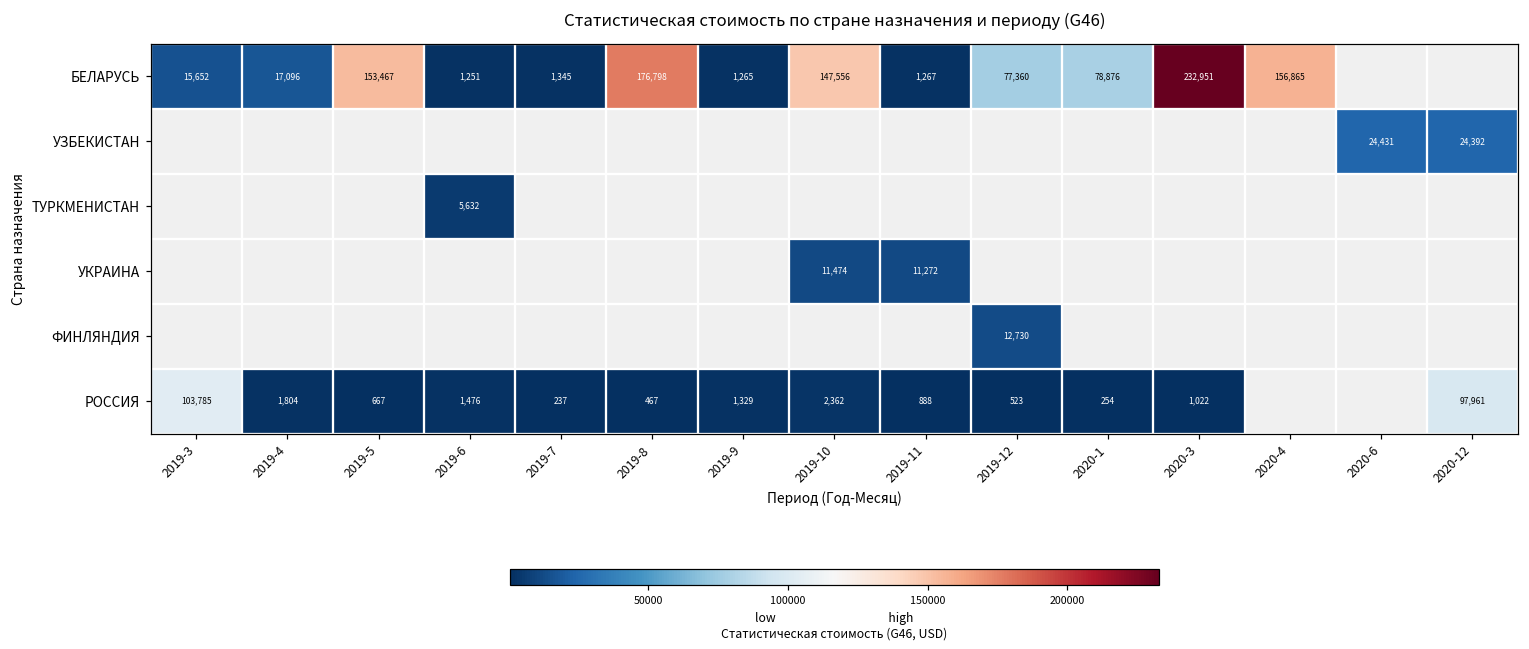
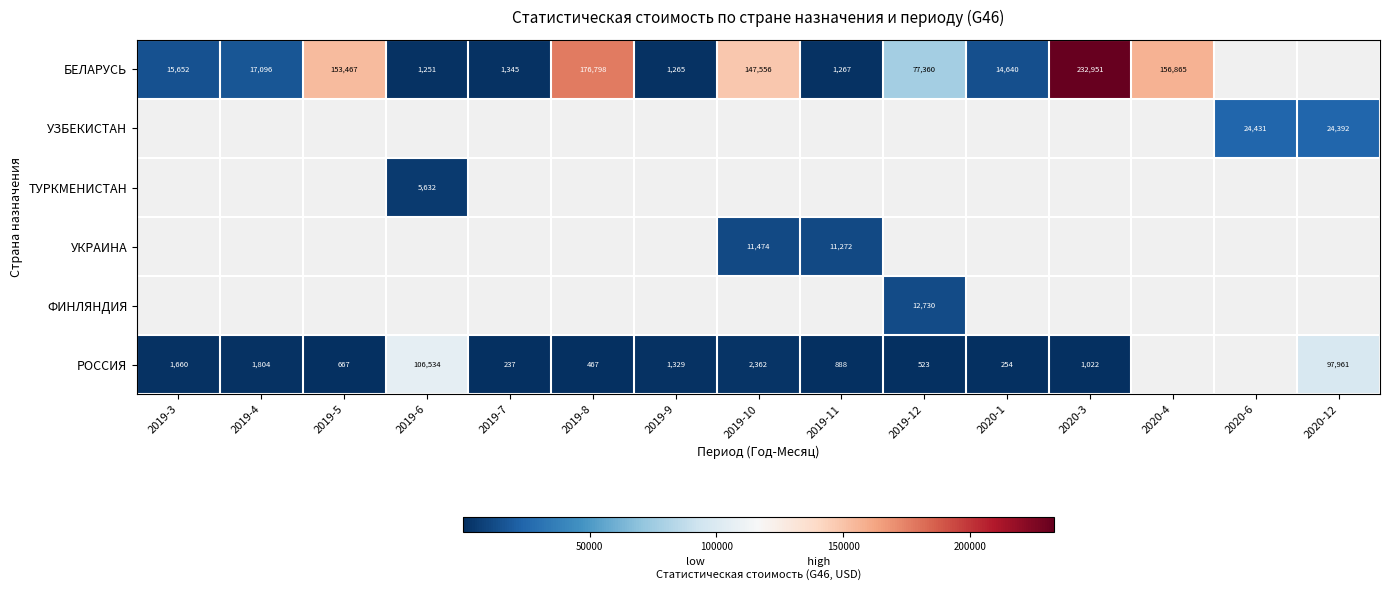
  {
    "БЕЛАРУСЬ": {
      "2019-3": "15,652",
      "2019-4": "17,096",
      "2019-5": "153,467",
      "2019-6": "1,251",
      "2019-7": "1,345",
      "2019-8": "176,798",
      "2019-9": "1,265",
      "2019-10": "147,556",
      "2019-11": "1,267",
      "2019-12": "77,360",
-     "2020-1": "78,876",
+     "2020-1": "14,640",
      "2020-3": "232,951",
      "2020-4": "156,865"
    },
    "УЗБЕКИСТАН": {
      "2020-6": "24,431",
      "2020-12": "24,392"
    },
    "ТУРКМЕНИСТАН": {
      "2019-6": "5,632"
    },
    "УКРАИНА": {
      "2019-10": "11,474",
      "2019-11": "11,272"
    },
    "ФИНЛЯНДИЯ": {
      "2019-12": "12,730"
    },
    "РОССИЯ": {
-     "2019-3": "103,785",
+     "2019-3": "1,660",
      "2019-4": "1,804",
      "2019-5": "667",
-     "2019-6": "1,476",
+     "2019-6": "106,534",
      "2019-7": "237",
      "2019-8": "467",
      "2019-9": "1,329",
      "2019-10": "2,362",
      "2019-11": "888",
      "2019-12": "523",
      "2020-1": "254",
      "2020-3": "1,022",
      "2020-12": "97,961"
    }
  }
